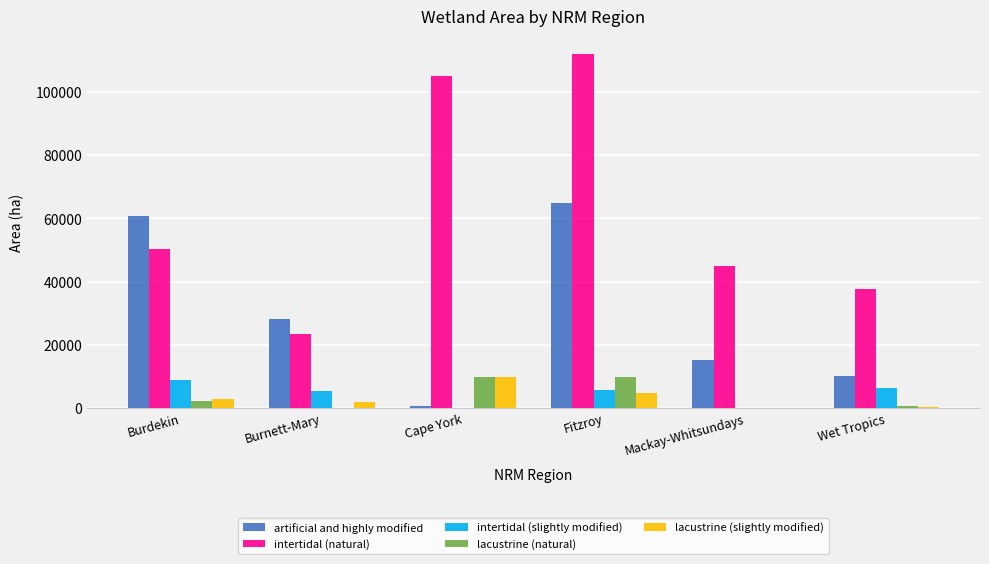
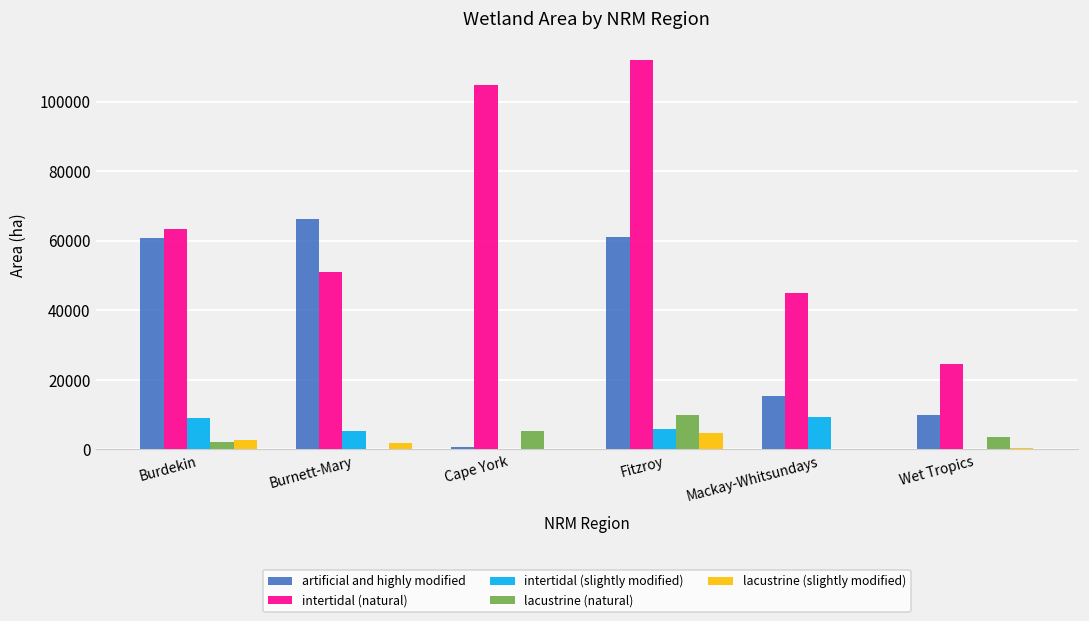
  {
    "artificial and highly modified": {
      "Burdekin": 61000,
-     "Burnett-Mary": 28000,
-     "Fitzroy": 65000,
+     "Burnett-Mary": 66000,
+     "Fitzroy": 61000,
      "Mackay-Whitsundays": 15000,
      "Wet Tropics": 10000
    },
    "intertidal (natural)": {
-     "Burdekin": 50000,
-     "Burnett-Mary": 23000,
+     "Burdekin": 63000,
+     "Burnett-Mary": 51000,
      "Cape York": 105000,
      "Fitzroy": 112000,
      "Mackay-Whitsundays": 45000,
-     "Wet Tropics": 38000
+     "Wet Tropics": 25000
    },
    "intertidal (slightly modified)": {
      "Burdekin": 9000,
      "Burnett-Mary": 5000,
      "Cape York": 0,
      "Fitzroy": 6000,
-     "Mackay-Whitsundays": 0,
-     "Wet Tropics": 6000
+     "Mackay-Whitsundays": 9000,
+     "Wet Tropics": 0
    },
    "lacustrine (natural)": {
      "Burdekin": 2000,
-     "Cape York": 10000,
+     "Cape York": 5000,
      "Fitzroy": 10000,
-     "Wet Tropics": 1000
+     "Wet Tropics": 4000
    },
    "lacustrine (slightly modified)": {
      "Burdekin": 3000,
      "Burnett-Mary": 2000,
-     "Cape York": 10000,
+     "Cape York": 0,
      "Fitzroy": 5000
    }
  }
